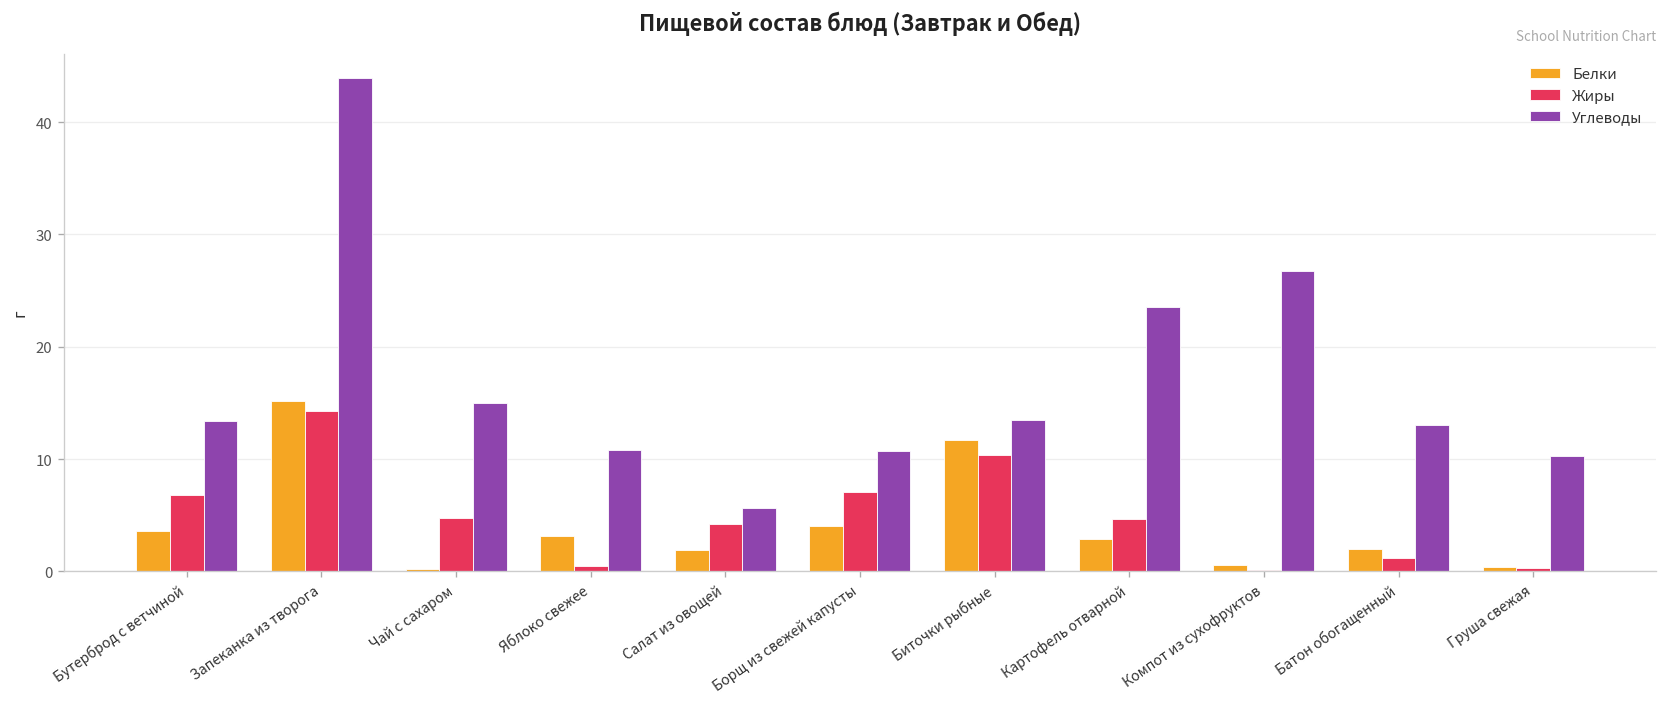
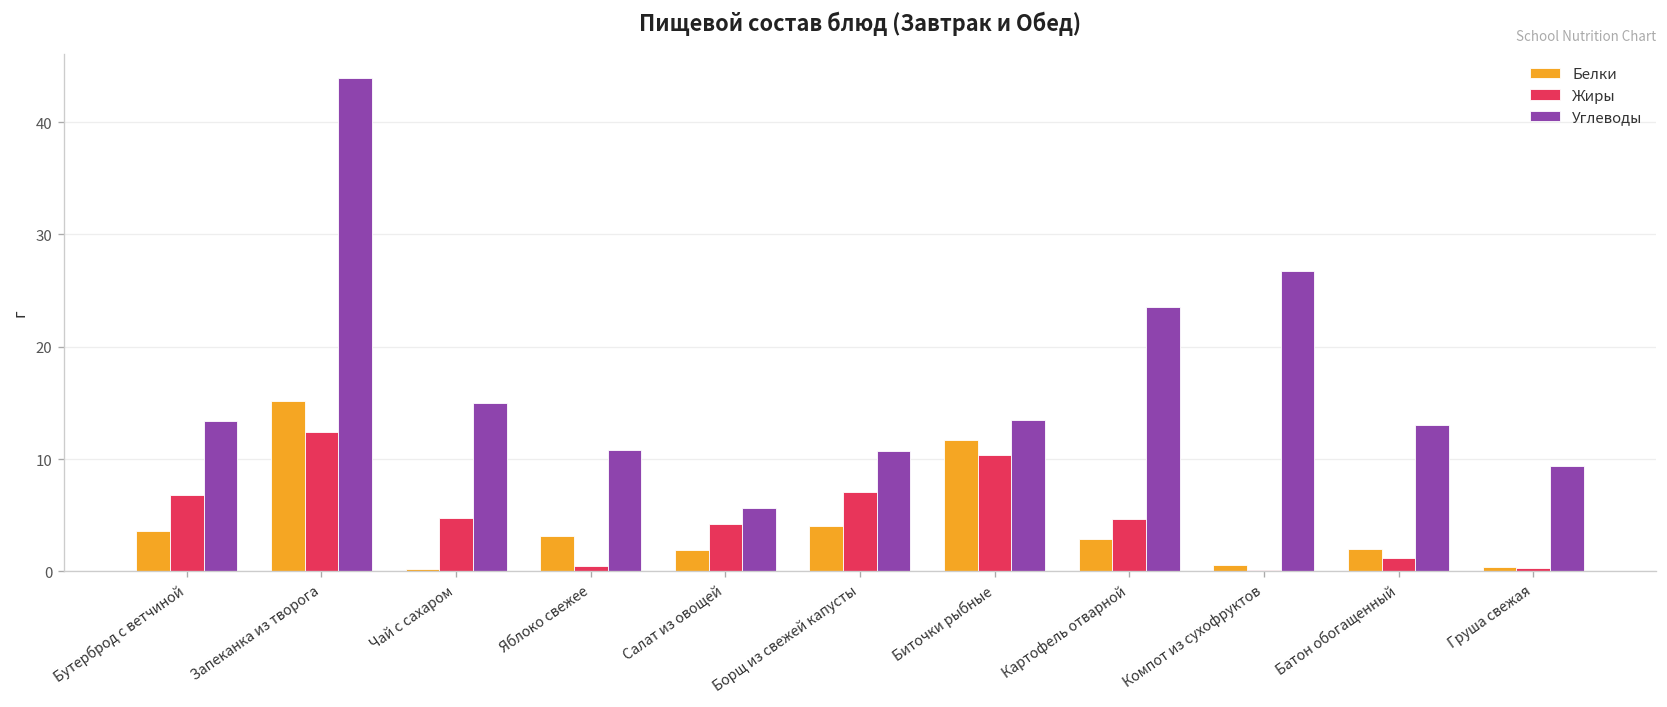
  {
    "Белки": {
      "Бутерброд с ветчиной": 4,
      "Запеканка из творога": 15,
      "Яблоко свежее": 3,
      "Салат из овощей": 2,
      "Борщ из свежей капусты": 4,
      "Биточки рыбные": 12,
      "Картофель отварной": 3,
      "Компот из сухофруктов": 1,
      "Батон обогащенный": 2,
      "Груша свежая": 0
    },
    "Жиры": {
      "Бутерброд с ветчиной": 7,
-     "Запеканка из творога": 14,
+     "Запеканка из творога": 12,
      "Чай с сахаром": 5,
      "Яблоко свежее": 0,
      "Салат из овощей": 4,
      "Борщ из свежей капусты": 7,
      "Биточки рыбные": 10,
      "Картофель отварной": 5,
      "Батон обогащенный": 1,
      "Груша свежая": 0
    },
    "Углеводы": {
      "Бутерброд с ветчиной": 13,
      "Запеканка из творога": 44,
      "Чай с сахаром": 15,
      "Яблоко свежее": 11,
      "Салат из овощей": 6,
      "Борщ из свежей капусты": 11,
      "Биточки рыбные": 14,
      "Картофель отварной": 24,
      "Компот из сухофруктов": 27,
      "Батон обогащенный": 13,
-     "Груша свежая": 10
+     "Груша свежая": 9
    }
  }
